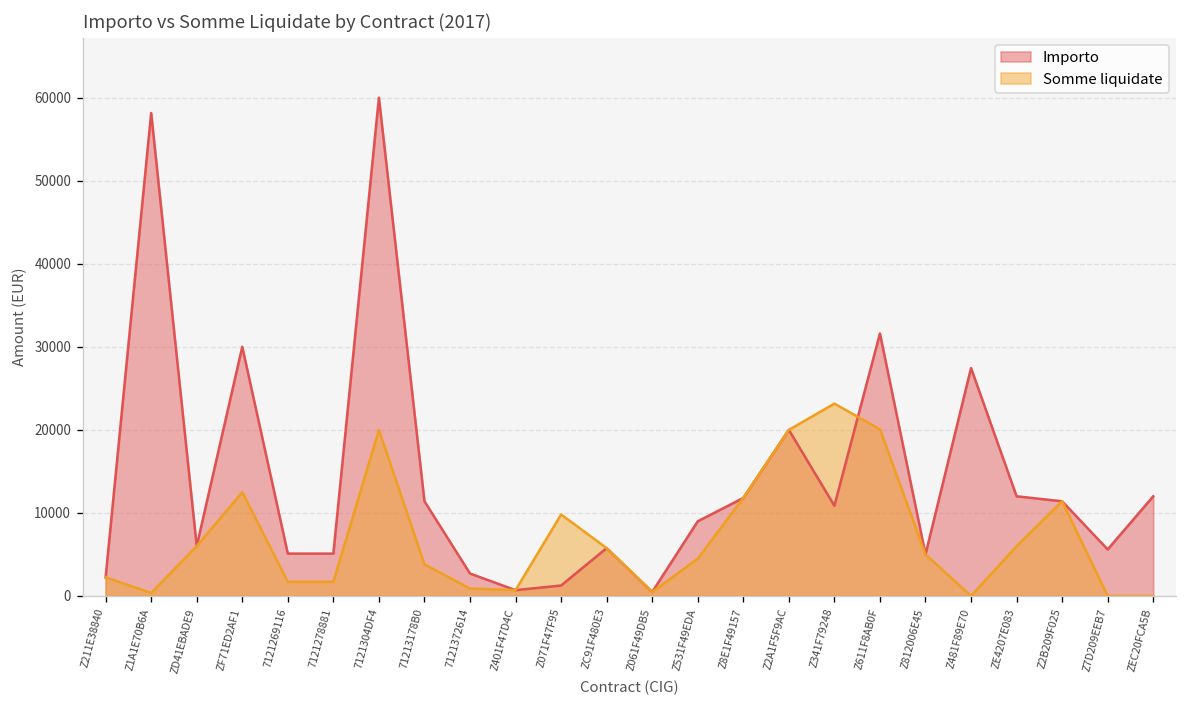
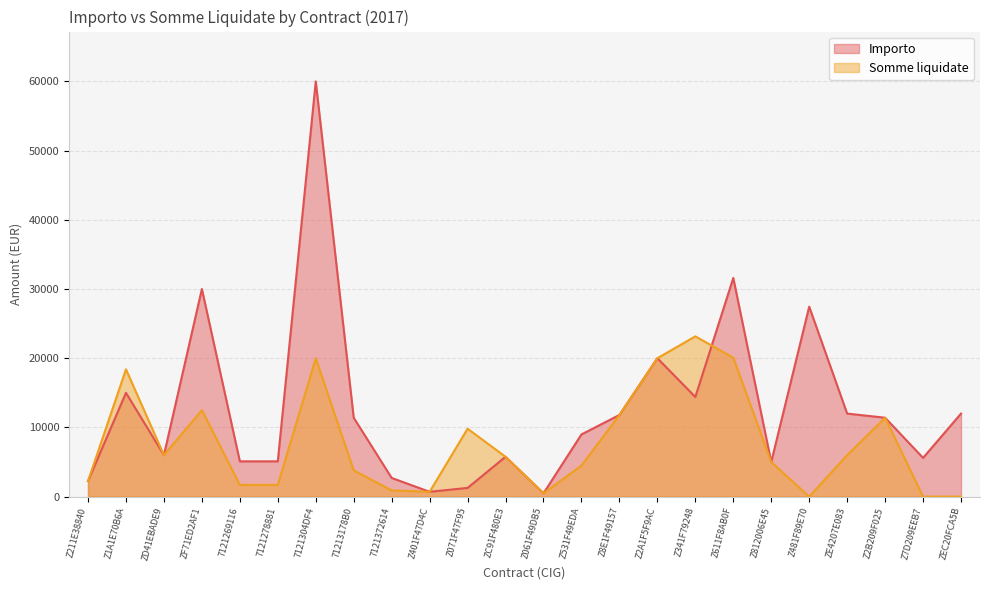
  {
    "Importo": {
-     "Z1A1E70B6A": 58000,
+     "Z1A1E70B6A": 15000,
      "ZF71ED2AF1": 30000,
      "7121269116": 5000,
      "7121278881": 5000,
      "7121304DF4": 60000,
      "71213178B0": 11000,
      "7121372614": 3000,
      "Z071F47F95": 1000,
      "Z531F49EDA": 9000,
-     "Z341F79248": 11000,
+     "Z341F79248": 14000,
      "Z611F8AB0F": 32000,
      "Z481F89E70": 27000,
      "ZE4207E083": 12000,
      "Z7D209EEB7": 6000,
      "ZEC20FCA5B": 12000
    },
    "Somme liquidate": {
-     "Z1A1E70B6A": 0,
+     "Z1A1E70B6A": 18000,
      "ZF71ED2AF1": 13000,
      "7121269116": 2000,
      "7121278881": 2000,
      "7121304DF4": 20000,
      "71213178B0": 4000,
      "7121372614": 1000,
      "Z071F47F95": 10000,
      "Z531F49EDA": 4000,
      "Z341F79248": 23000,
      "Z611F8AB0F": 20000,
      "Z481F89E70": 0,
      "ZE4207E083": 6000,
      "Z7D209EEB7": 0,
      "ZEC20FCA5B": 0
    }
  }
